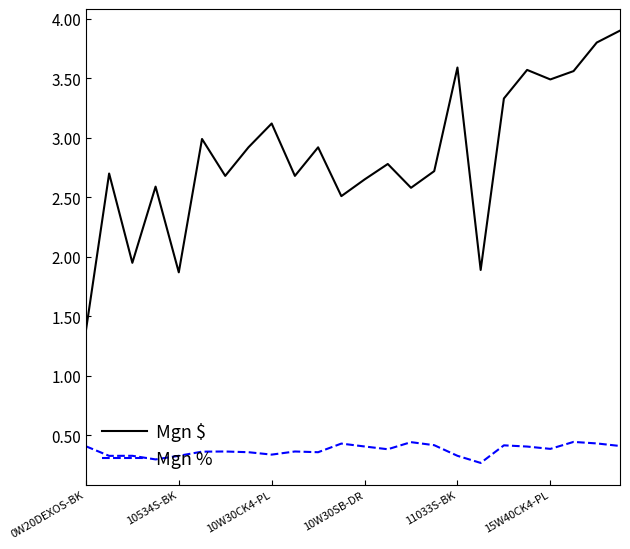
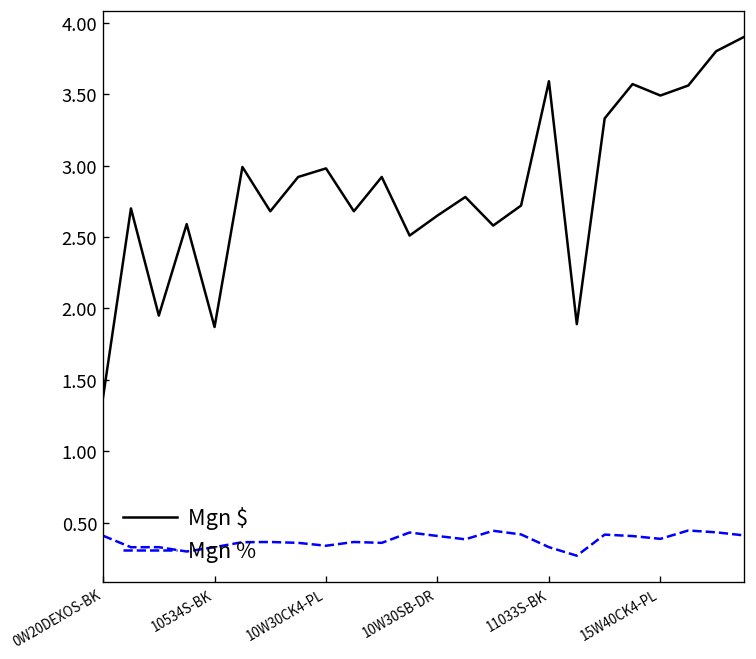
  {
    "Mgn $": {
      "0W20DEXOS-BK": 1.38,
      "10534S-BK": 1.87,
-     "10W30CK4-PL": 3.12,
+     "10W30CK4-PL": 2.98,
      "10W30SB-DR": 2.65,
      "11033S-BK": 3.59,
      "15W40CK4-PL": 3.49
    },
    "Mgn %": {
      "0W20DEXOS-BK": 0.41,
      "10534S-BK": 0.33,
      "10W30CK4-PL": 0.34,
      "10W30SB-DR": 0.41,
      "11033S-BK": 0.33,
      "15W40CK4-PL": 0.39
    }
  }
